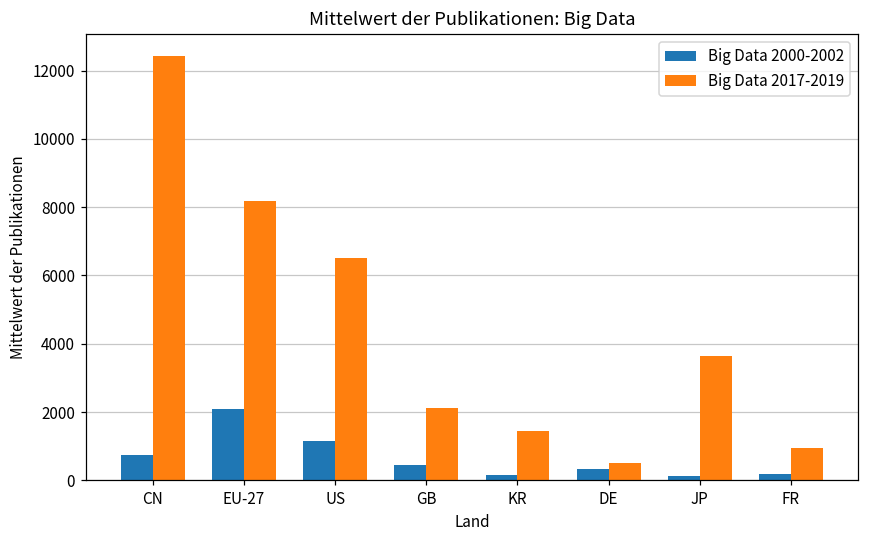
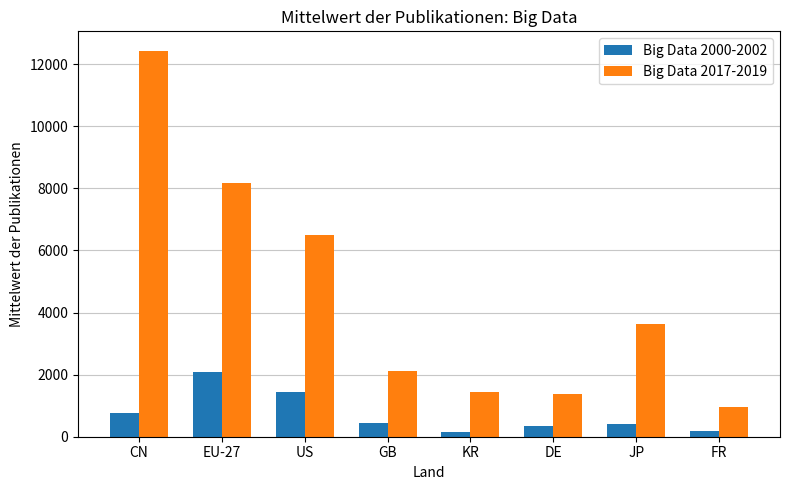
  {
    "Big Data 2000-2002": {
      "CN": 800,
      "EU-27": 2100,
-     "US": 1200,
+     "US": 1400,
      "GB": 400,
      "KR": 100,
      "DE": 300,
-     "JP": 100,
+     "JP": 400,
      "FR": 200
    },
    "Big Data 2017-2019": {
      "CN": 12400,
      "EU-27": 8200,
      "US": 6500,
      "GB": 2100,
      "KR": 1400,
-     "DE": 500,
+     "DE": 1400,
      "JP": 3600,
      "FR": 900
    }
  }
